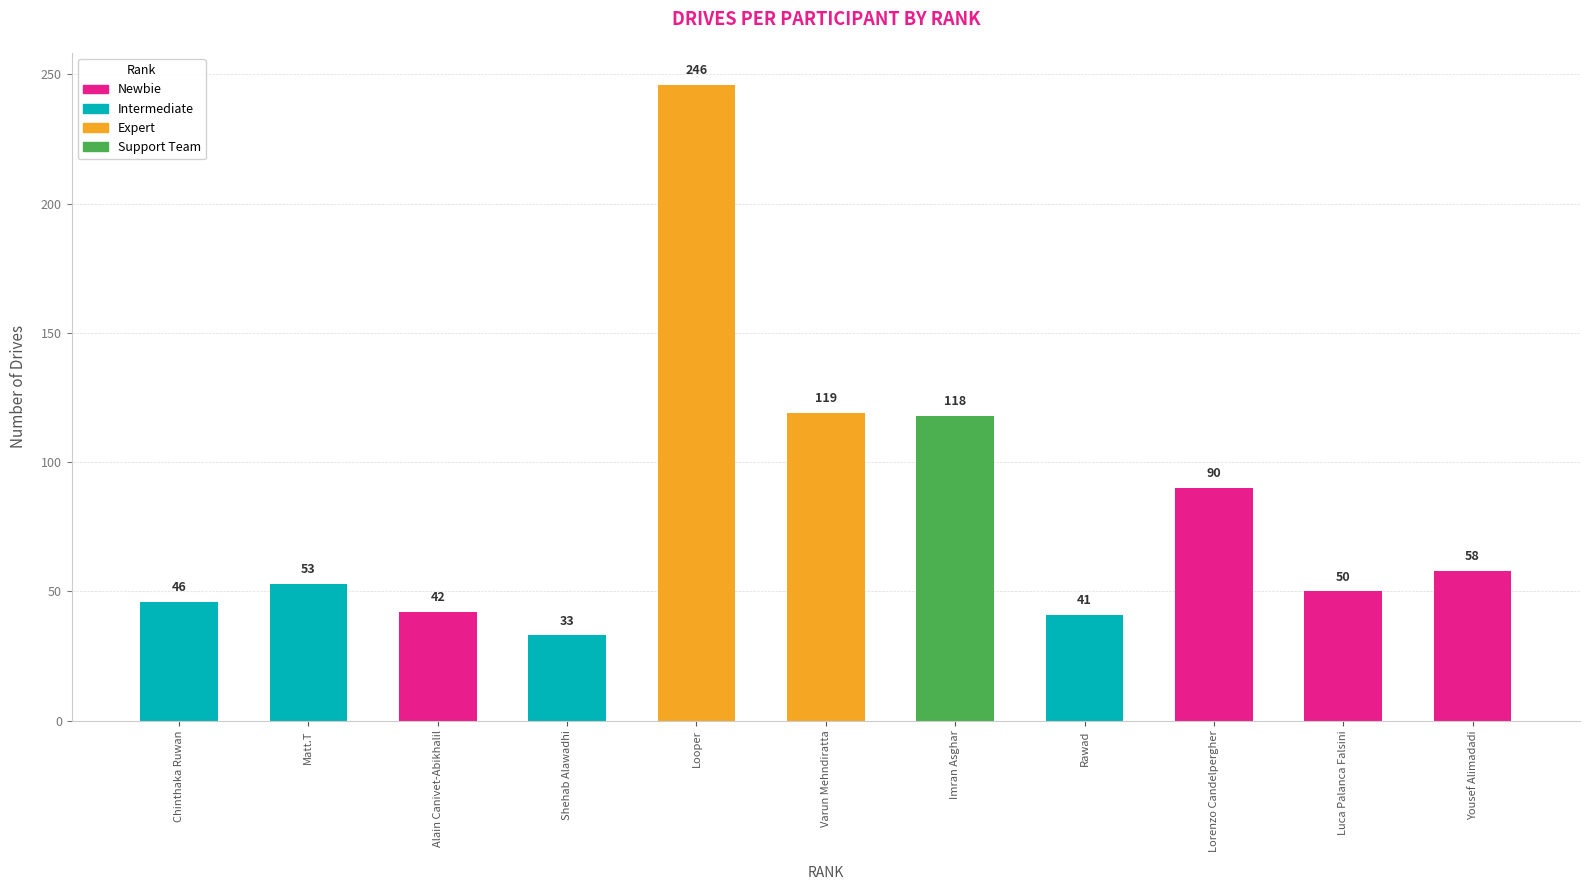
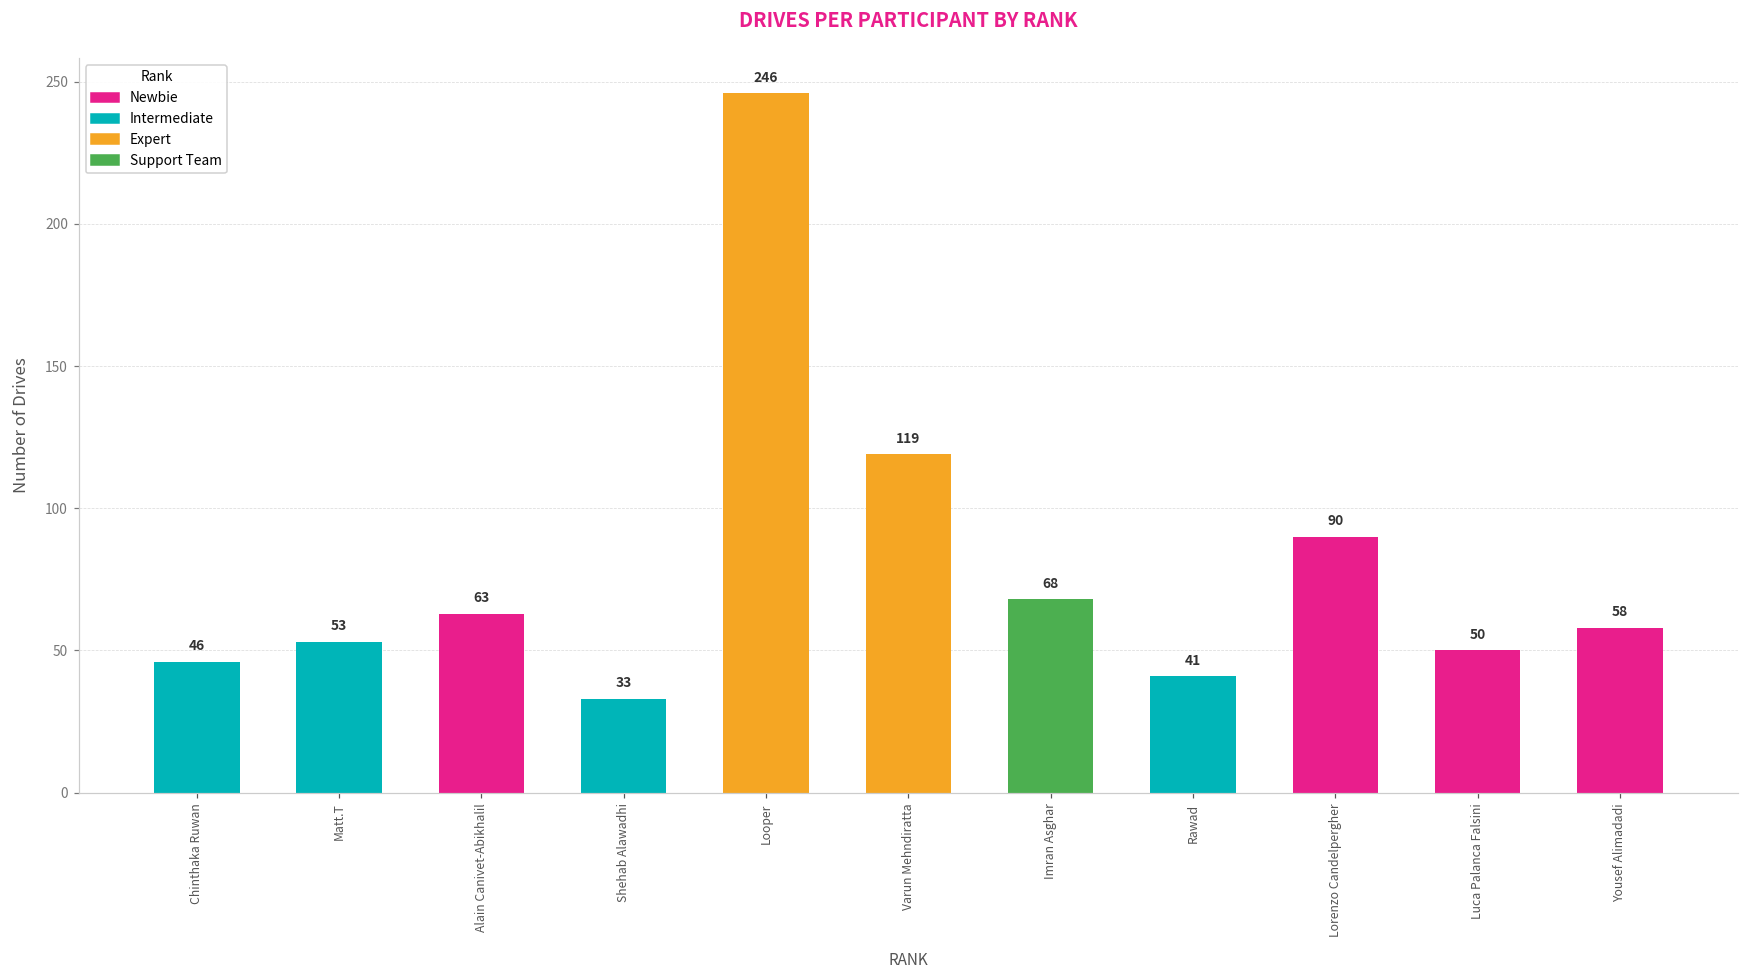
  {
    "Chinthaka Ruwan": 46,
    "Matt.T": 53,
-   "Alain Canivet-Abikhalil": 42,
+   "Alain Canivet-Abikhalil": 63,
    "Shehab Alawadhi": 33,
    "Looper": 246,
    "Varun Mehndiratta": 119,
-   "Imran Asghar": 118,
+   "Imran Asghar": 68,
    "Rawad": 41,
    "Lorenzo Candelpergher": 90,
    "Luca Palanca Falsini": 50,
    "Yousef Alimadadi": 58
  }
